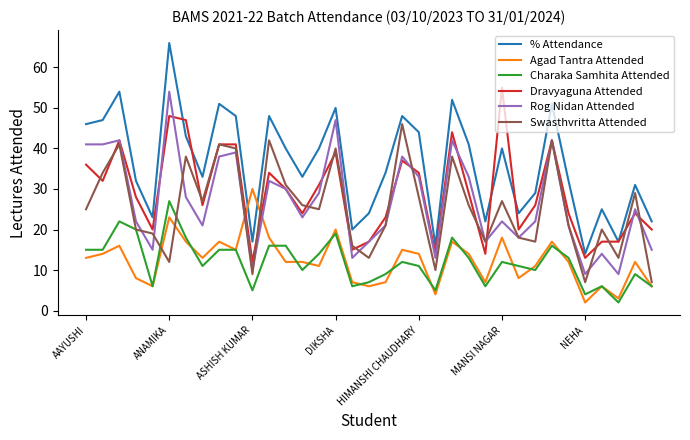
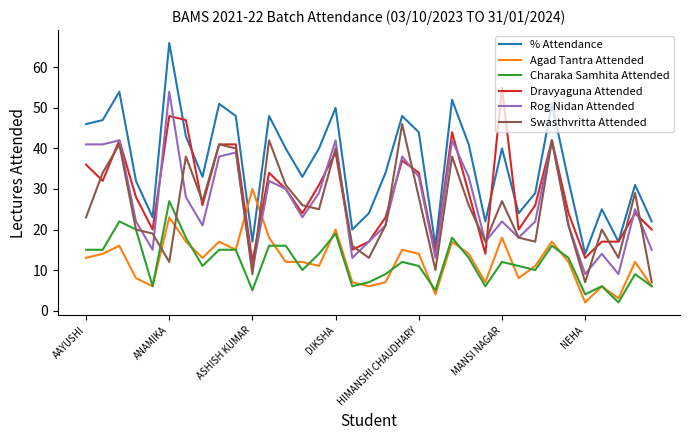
  {
    "% Attendance": {
      "AAYUSHI": 46,
      "ANAMIKA": 66,
      "ASHISH KUMAR": 17,
      "DIKSHA": 50,
      "HIMANSHI CHAUDHARY": 44,
      "MANSI NAGAR": 40,
      "NEHA": 14
    },
    "Agad Tantra Attended": {
      "AAYUSHI": 13,
      "ANAMIKA": 23,
      "ASHISH KUMAR": 30,
      "DIKSHA": 20,
      "HIMANSHI CHAUDHARY": 14,
      "MANSI NAGAR": 18,
      "NEHA": 2
    },
    "Charaka Samhita Attended": {
      "AAYUSHI": 15,
      "ANAMIKA": 27,
      "ASHISH KUMAR": 5,
      "DIKSHA": 19,
      "HIMANSHI CHAUDHARY": 11,
      "MANSI NAGAR": 12,
      "NEHA": 4
    },
    "Dravyaguna Attended": {
      "AAYUSHI": 36,
      "ANAMIKA": 48,
      "ASHISH KUMAR": 12,
      "DIKSHA": 39,
      "HIMANSHI CHAUDHARY": 34,
      "NEHA": 13
    },
    "Rog Nidan Attended": {
      "AAYUSHI": 41,
      "ANAMIKA": 54,
      "ASHISH KUMAR": 10,
-     "DIKSHA": 47,
+     "DIKSHA": 42,
      "HIMANSHI CHAUDHARY": 33,
      "MANSI NAGAR": 22,
      "NEHA": 9
    },
    "Swasthvritta Attended": {
-     "AAYUSHI": 25,
+     "AAYUSHI": 23,
      "ANAMIKA": 12,
      "ASHISH KUMAR": 9,
      "DIKSHA": 40,
      "HIMANSHI CHAUDHARY": 28,
      "MANSI NAGAR": 27,
      "NEHA": 7
    }
  }
